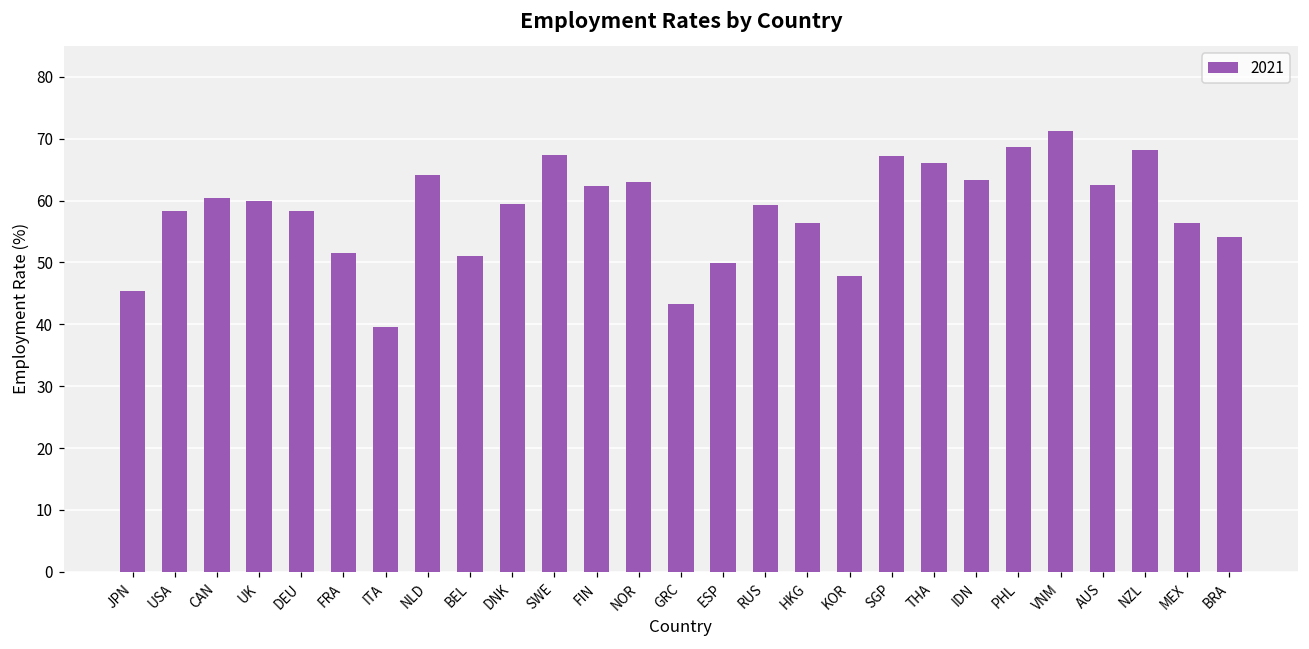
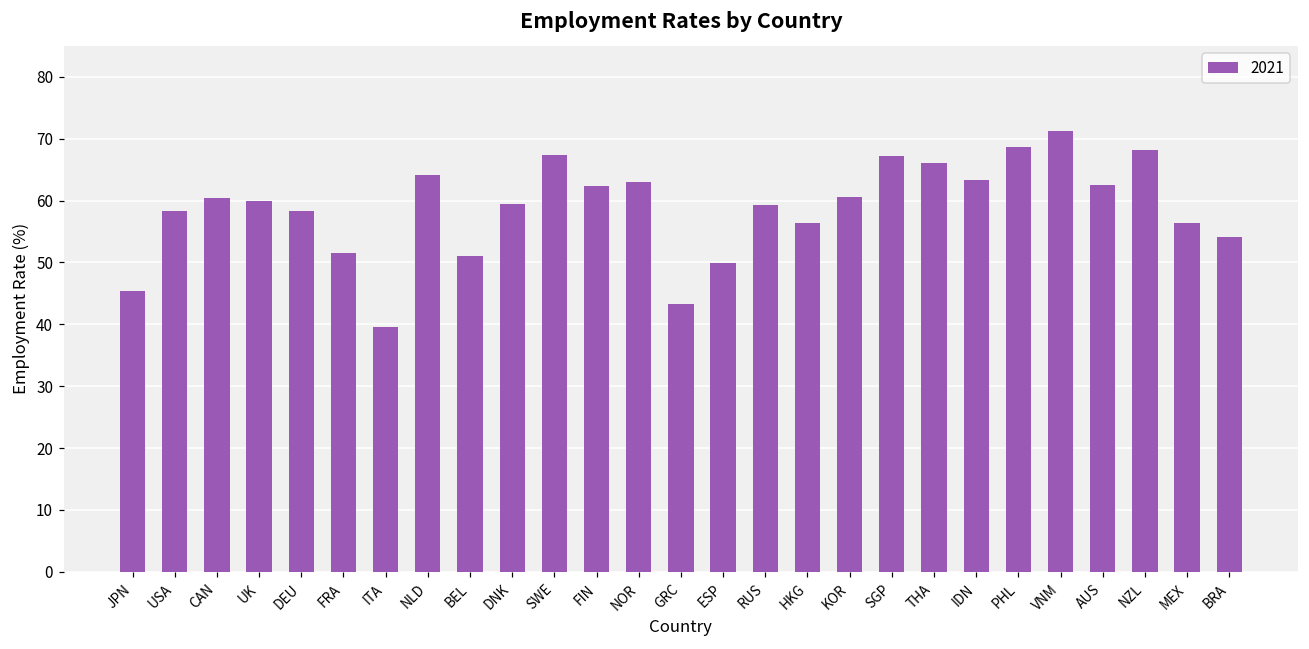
  {
    "JPN": 45,
    "USA": 58,
    "CAN": 60,
    "UK": 60,
    "DEU": 58,
    "FRA": 51,
    "ITA": 40,
    "NLD": 64,
    "BEL": 51,
    "DNK": 59,
    "SWE": 67,
    "FIN": 62,
    "NOR": 63,
    "GRC": 43,
    "ESP": 50,
    "RUS": 59,
    "HKG": 56,
-   "KOR": 48,
+   "KOR": 61,
    "SGP": 67,
    "THA": 66,
    "IDN": 63,
    "PHL": 69,
    "VNM": 71,
    "AUS": 62,
    "NZL": 68,
    "MEX": 56,
    "BRA": 54
  }
